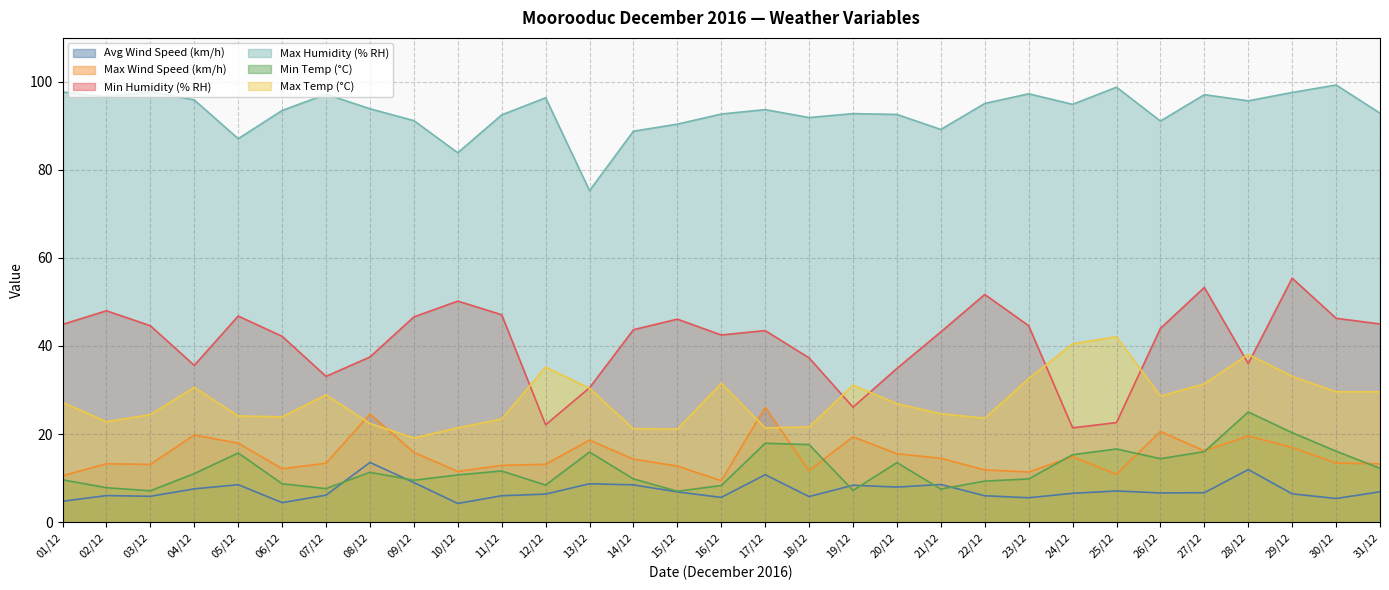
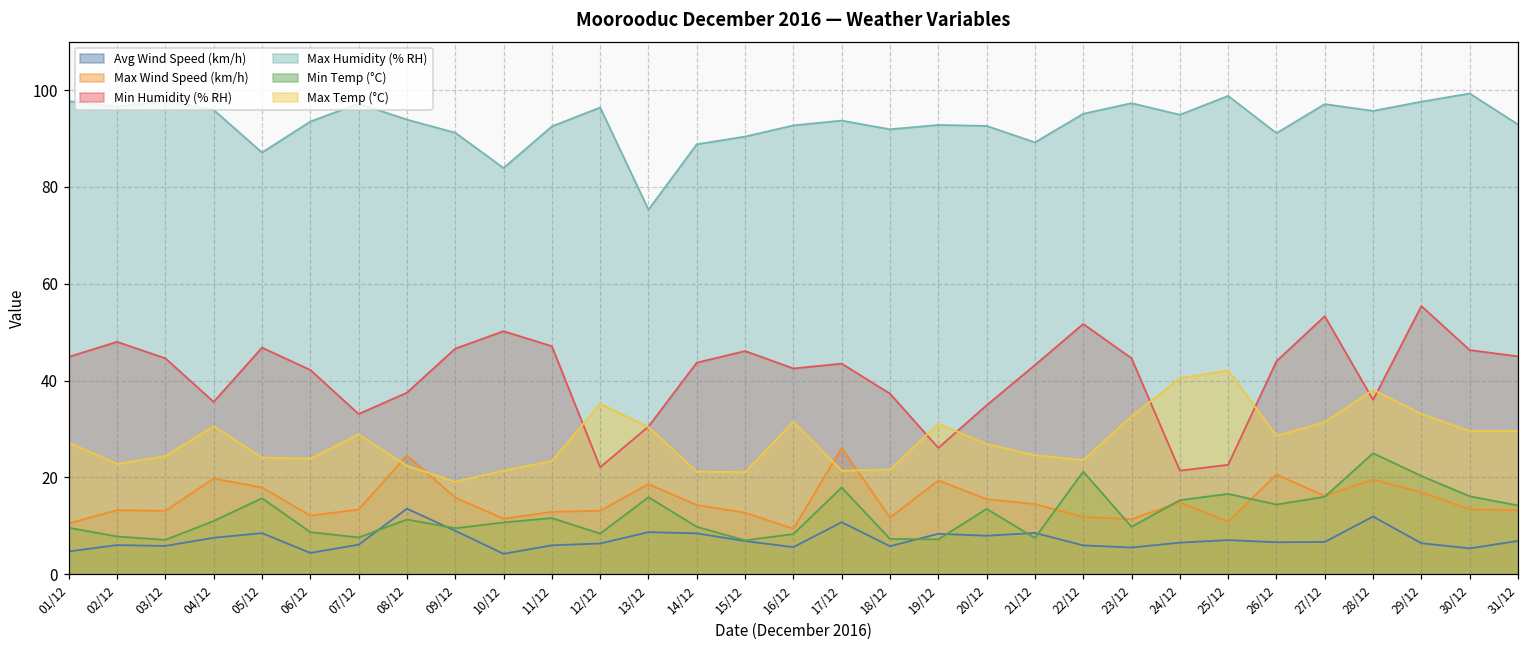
  {
    "Min Temp (°C)": {
      "01/12": 10,
      "02/12": 8,
      "03/12": 7,
      "04/12": 11,
      "05/12": 16,
      "06/12": 9,
      "07/12": 8,
      "08/12": 11,
      "10/12": 11,
      "11/12": 12,
      "12/12": 8,
      "13/12": 16,
      "14/12": 10,
      "16/12": 8,
      "17/12": 18,
-     "18/12": 18,
+     "18/12": 7,
      "19/12": 7,
      "20/12": 14,
      "21/12": 8,
-     "22/12": 9,
+     "22/12": 21,
      "23/12": 10,
      "25/12": 17,
      "26/12": 14,
      "28/12": 25,
      "29/12": 20,
      "30/12": 16,
-     "31/12": 12
+     "31/12": 14
    }
  }
